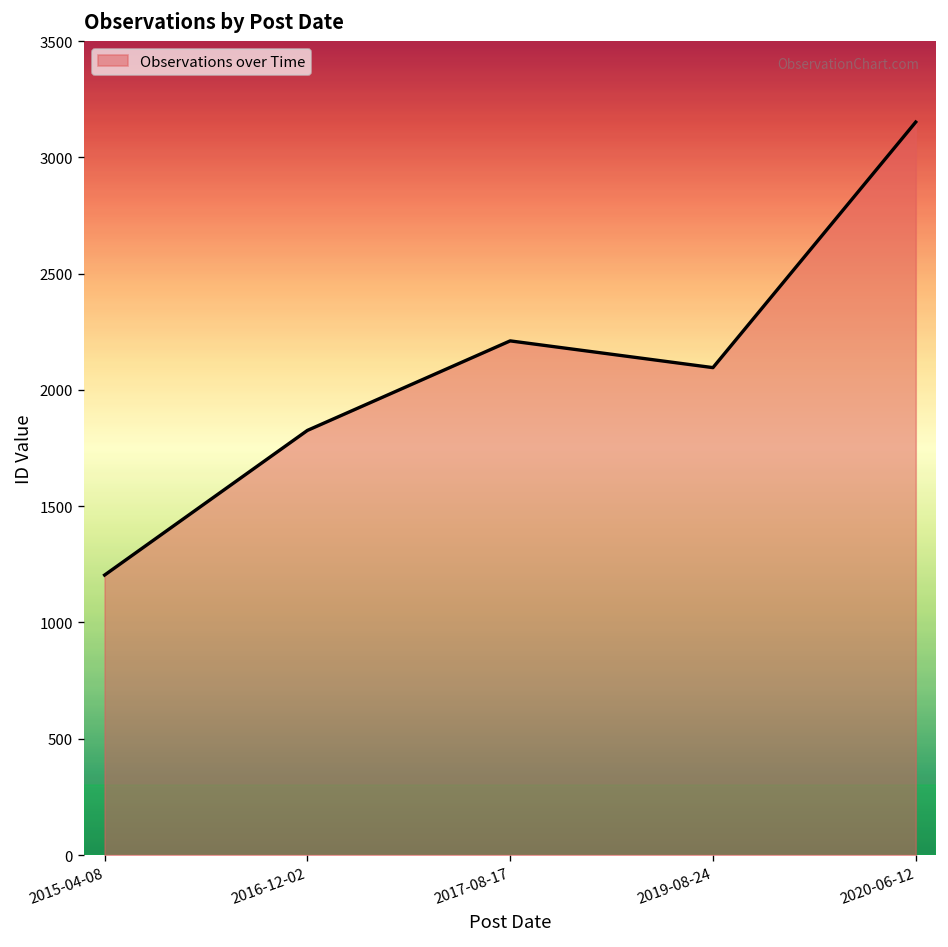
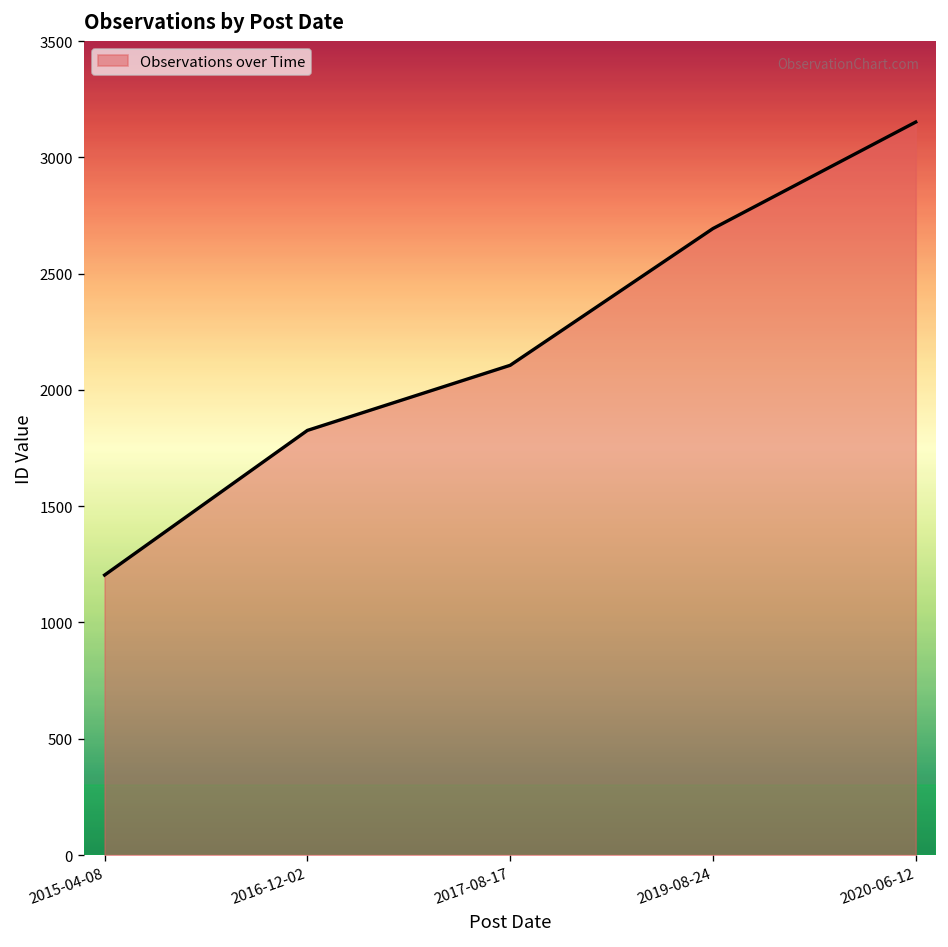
  {
    "2015-04-08": 1200,
    "2016-12-02": 1830,
-   "2017-08-17": 2210,
-   "2019-08-24": 2100,
+   "2017-08-17": 2110,
+   "2019-08-24": 2690,
    "2020-06-12": 3150
  }
